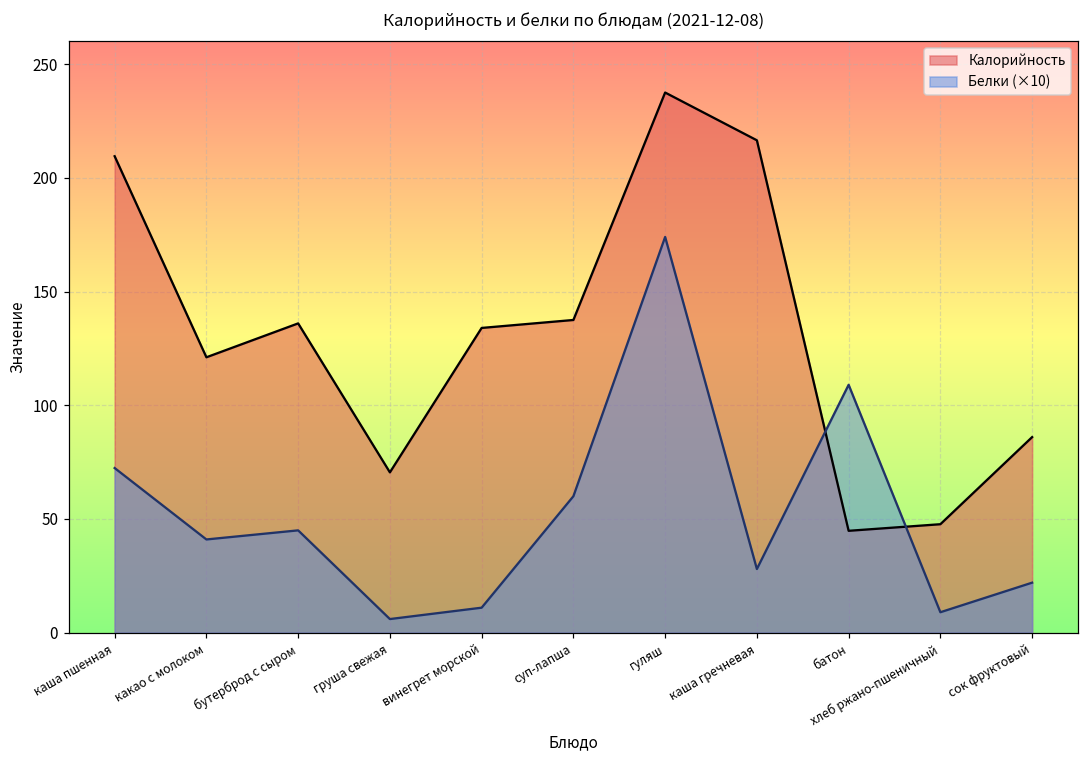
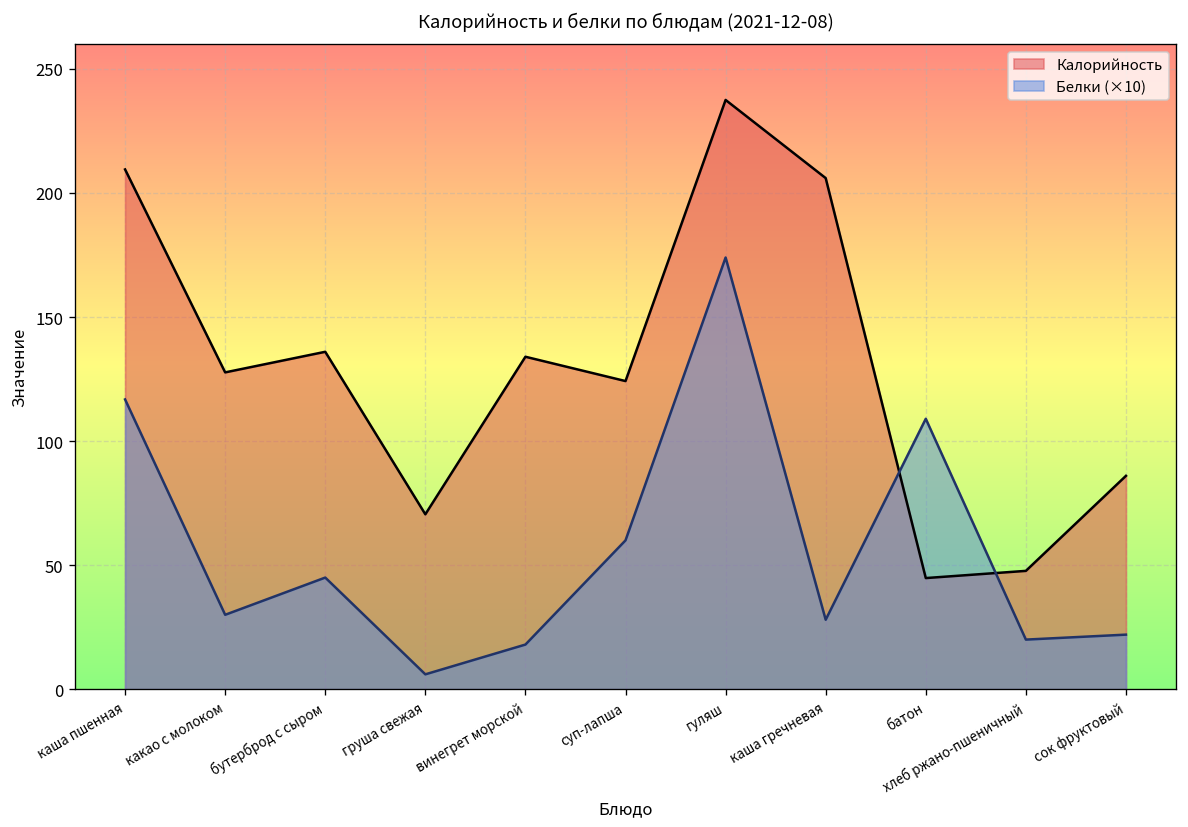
  {
    "Калорийность": {
      "каша пшенная": 210,
-     "какао с молоком": 121,
+     "какао с молоком": 128,
      "бутерброд с сыром": 136,
      "груша свежая": 71,
      "винегрет морской": 134,
-     "суп-лапша": 138,
+     "суп-лапша": 124,
      "гуляш": 238,
-     "каша гречневая": 217,
+     "каша гречневая": 206,
      "батон": 45,
      "хлеб ржано-пшеничный": 48,
      "сок фруктовый": 86
    },
    "Белки (×10)": {
-     "каша пшенная": 72,
-     "какао с молоком": 41,
+     "каша пшенная": 117,
+     "какао с молоком": 30,
      "бутерброд с сыром": 45,
      "груша свежая": 6,
-     "винегрет морской": 11,
+     "винегрет морской": 18,
      "суп-лапша": 60,
      "гуляш": 174,
      "каша гречневая": 28,
      "батон": 109,
-     "хлеб ржано-пшеничный": 9,
+     "хлеб ржано-пшеничный": 20,
      "сок фруктовый": 22
    }
  }
